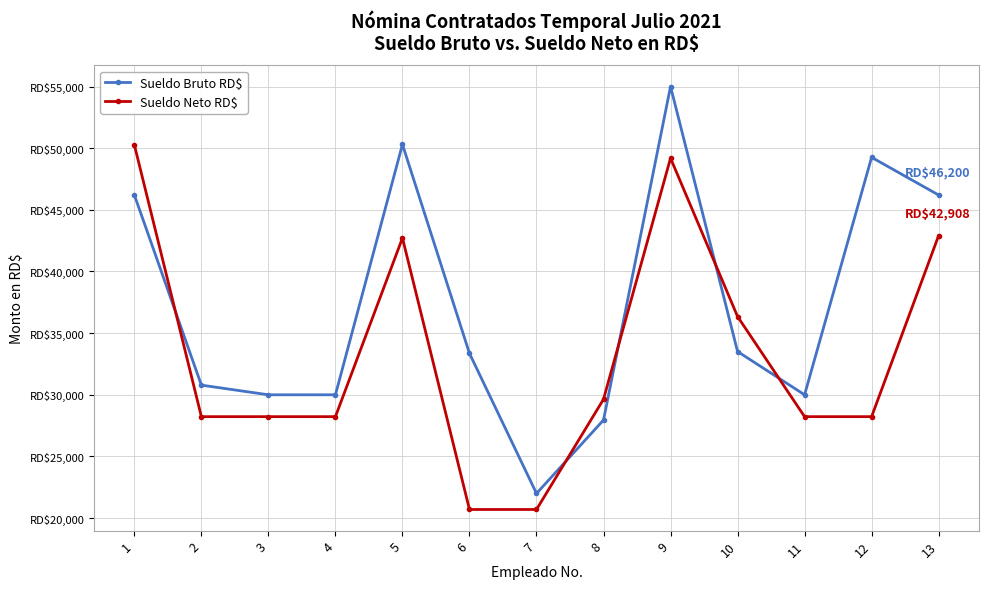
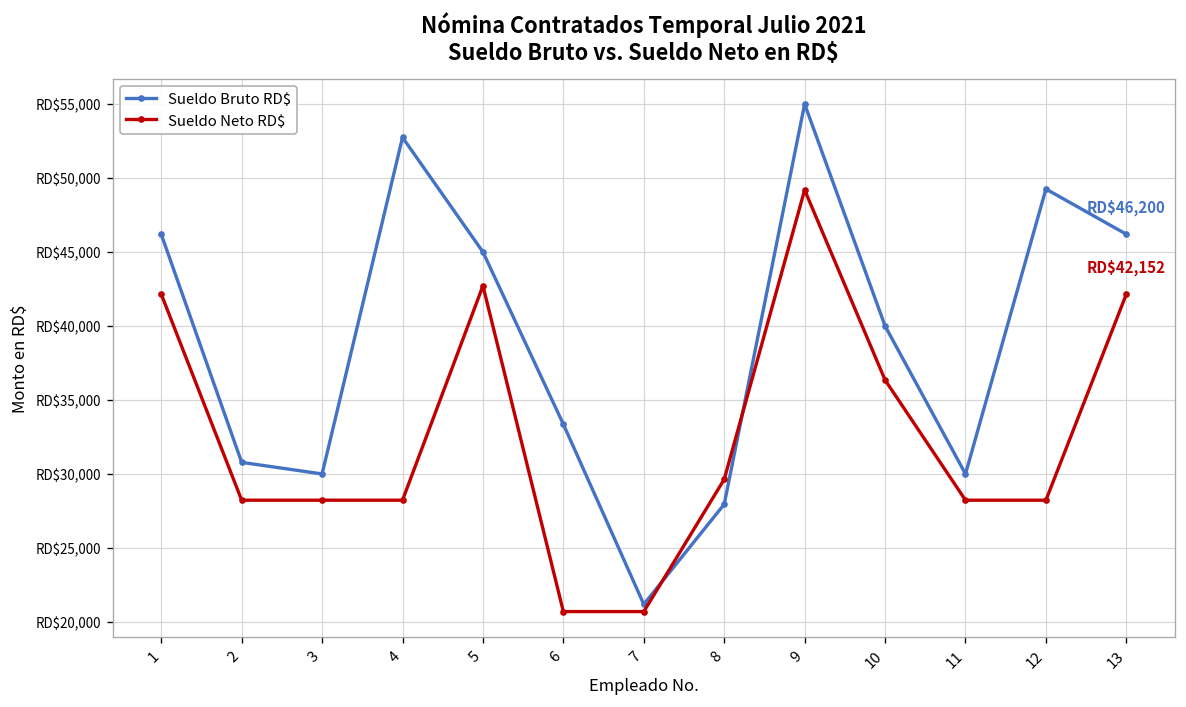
  {
    "Sueldo Bruto RD$": {
      "1": "RD$46,200",
      "2": "RD$30,800",
      "3": "RD$30,000",
-     "4": "RD$30,000",
-     "5": "RD$50,300",
+     "4": "RD$52,700",
+     "5": "RD$45,000",
      "6": "RD$33,400",
-     "7": "RD$22,000",
+     "7": "RD$21,200",
      "8": "RD$28,000",
      "9": "RD$55,000",
-     "10": "RD$33,500",
+     "10": "RD$40,000",
      "11": "RD$30,000",
      "12": "RD$49,300"
    },
    "Sueldo Neto RD$": {
-     "1": "RD$50,300",
-     "13": "$42,908"
+     "1": "RD$42,200",
+     "13": "$42,152"
    }
  }
